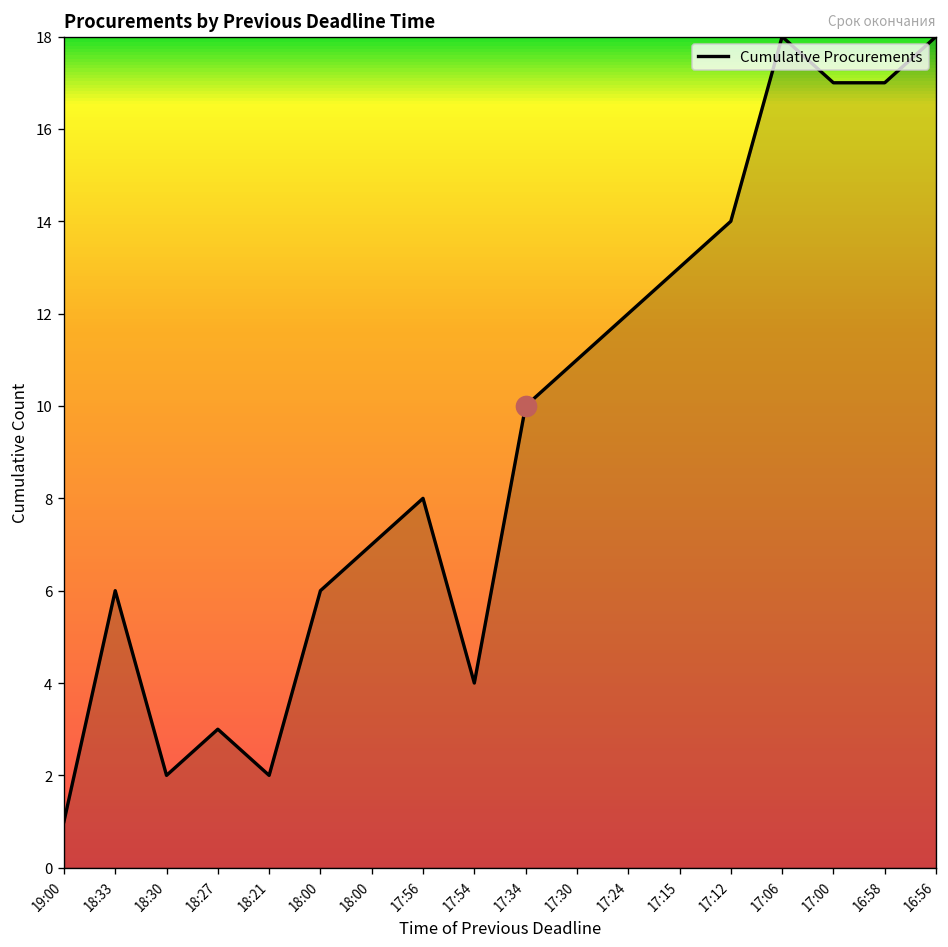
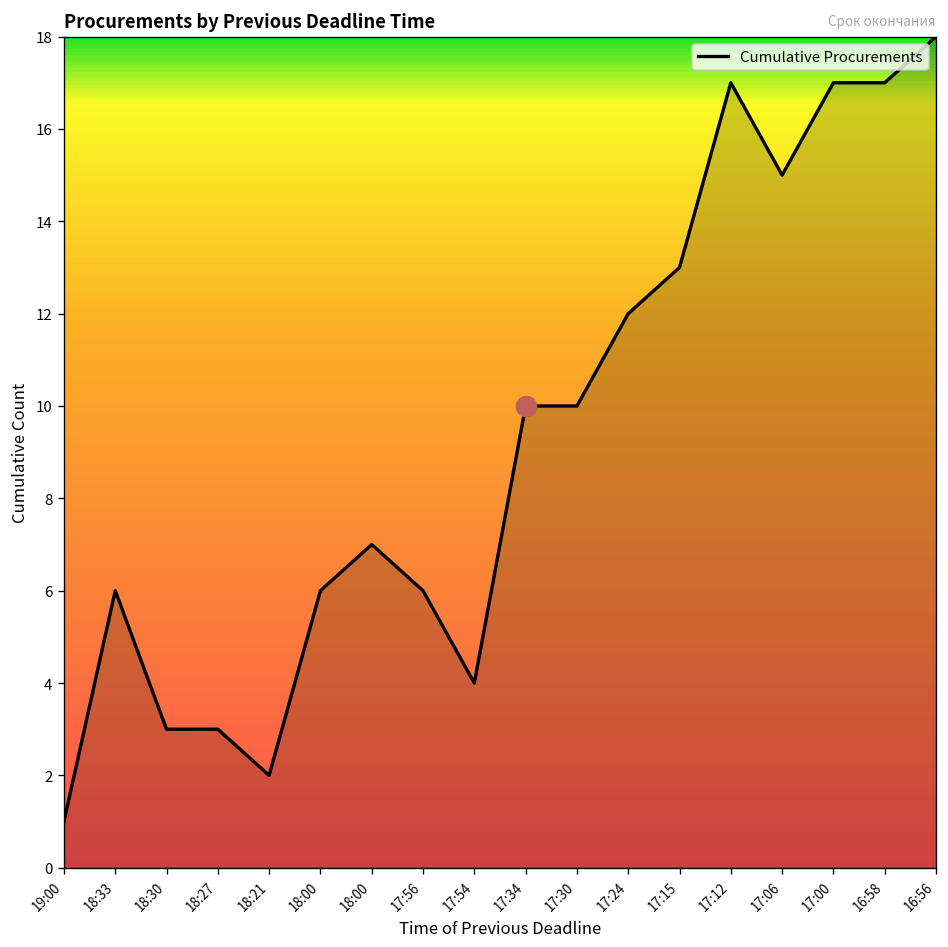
  {
    "Cumulative Procurements": {
      "19:00": 1,
      "18:33": 6,
-     "18:30": 2,
+     "18:30": 3,
      "18:27": 3,
      "18:21": 2,
-     "17:56": 8,
+     "17:56": 6,
      "17:54": 4,
-     "17:30": 11,
+     "17:30": 10,
      "17:24": 12,
      "17:15": 13,
-     "17:12": 14,
-     "17:06": 18,
+     "17:12": 17,
+     "17:06": 15,
      "17:00": 17,
      "16:58": 17,
      "16:56": 18
    }
  }
